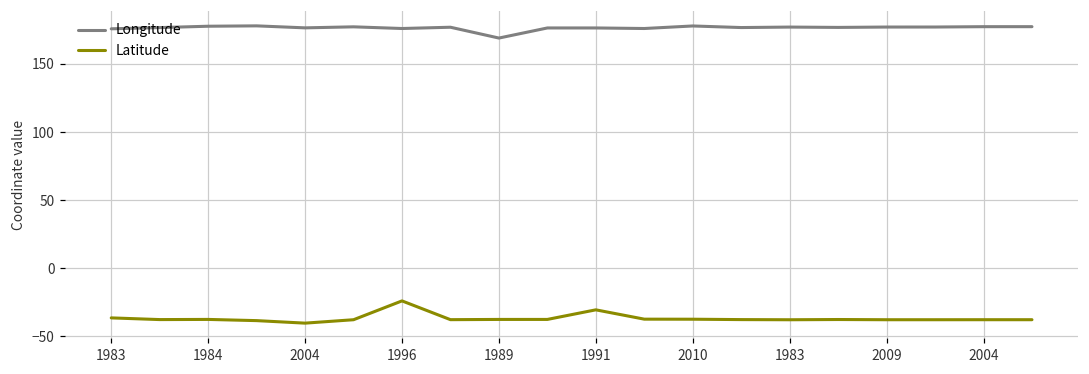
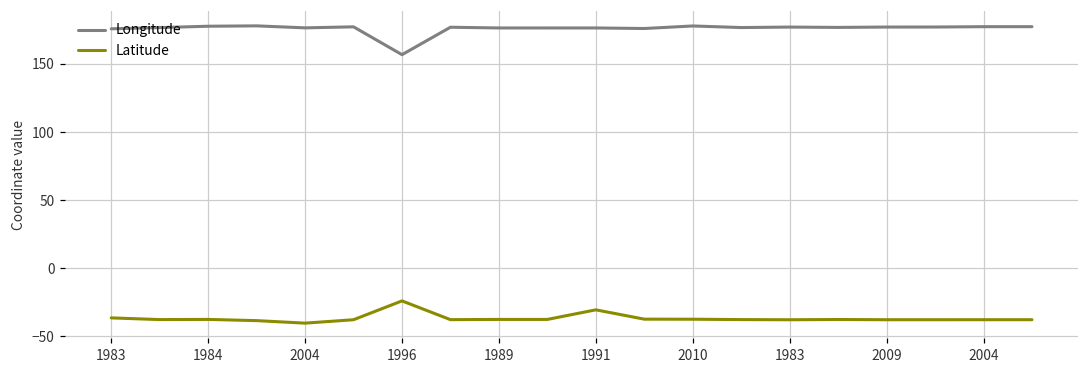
  {
    "Longitude": {
-     "1996": 176,
-     "1989": 169,
+     "1996": 157,
+     "1989": 176,
      "1991": 176
    },
    "Latitude": {
      "1996": -24,
      "1989": -38,
      "1991": -31
    }
  }
